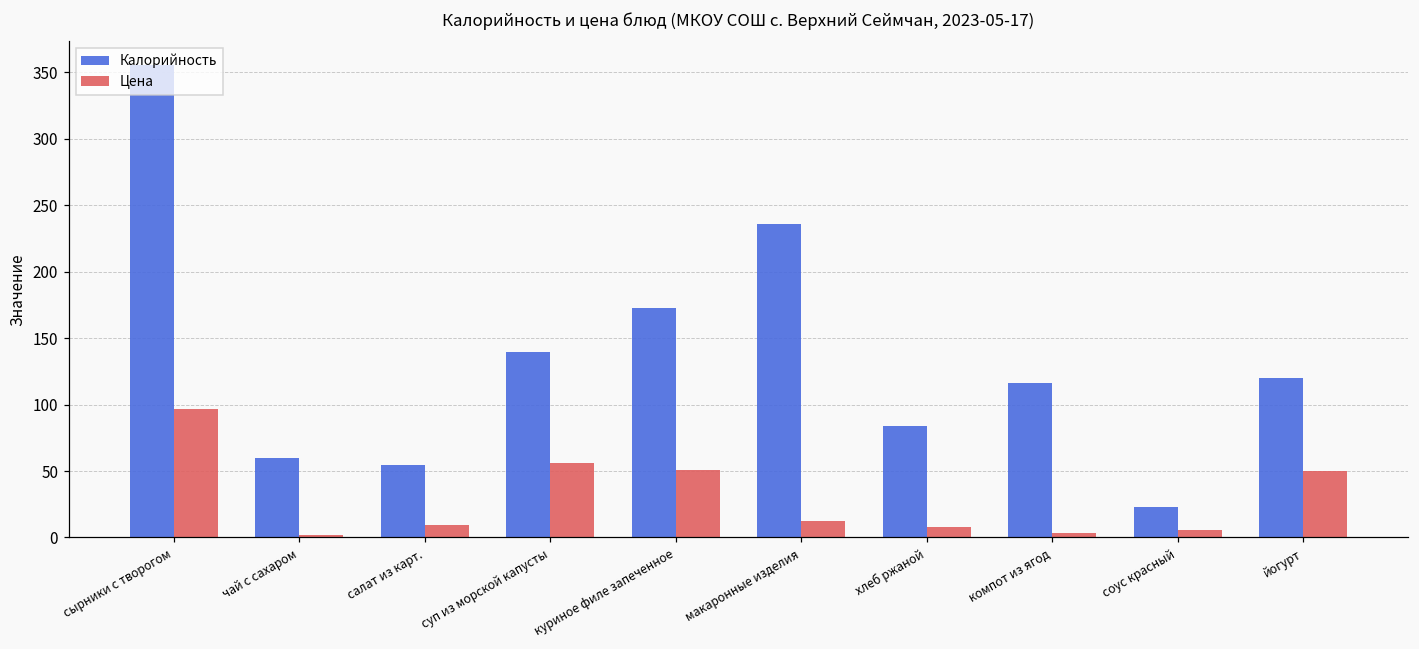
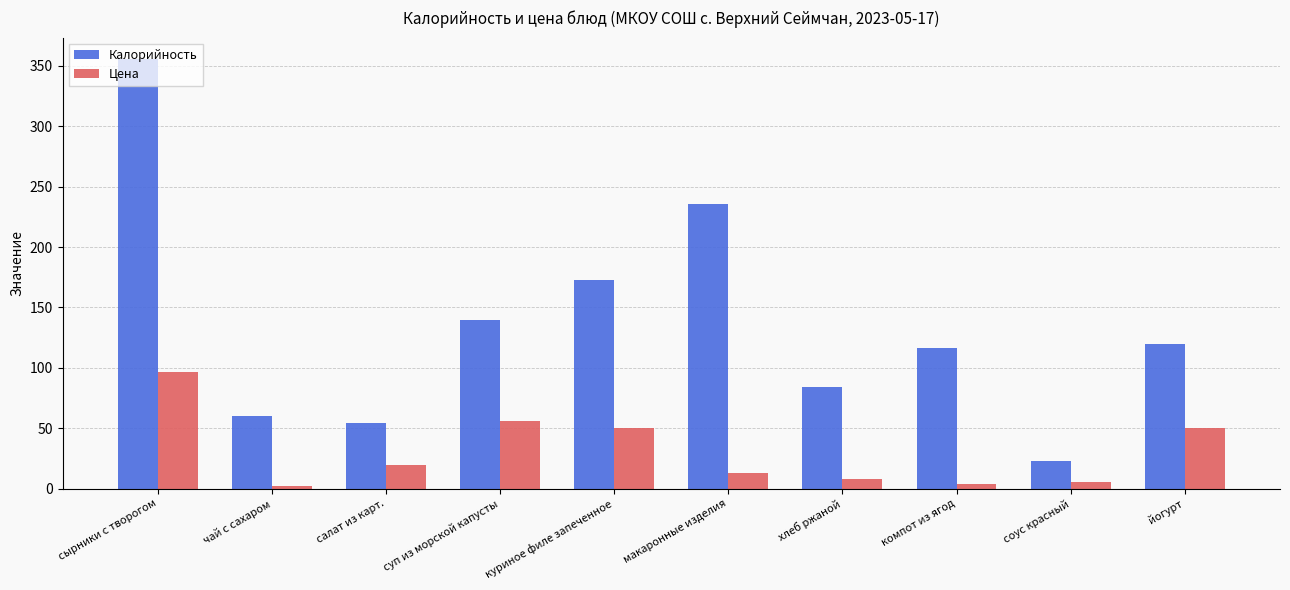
  {
    "Калорийность": {
      "чай с сахаром": 60,
      "салат из карт.": 54,
      "суп из морской капусты": 140,
      "куриное филе запеченное": 173,
      "макаронные изделия": 236,
      "хлеб ржаной": 84,
      "компот из ягод": 117,
      "соус красный": 23,
      "йогурт": 120
    },
    "Цена": {
      "сырники с творогом": 96,
-     "салат из карт.": 9,
+     "салат из карт.": 20,
      "суп из морской капусты": 56,
      "куриное филе запеченное": 51,
      "макаронные изделия": 13,
      "хлеб ржаной": 8,
      "компот из ягод": 4,
      "соус красный": 5,
      "йогурт": 50
    }
  }
